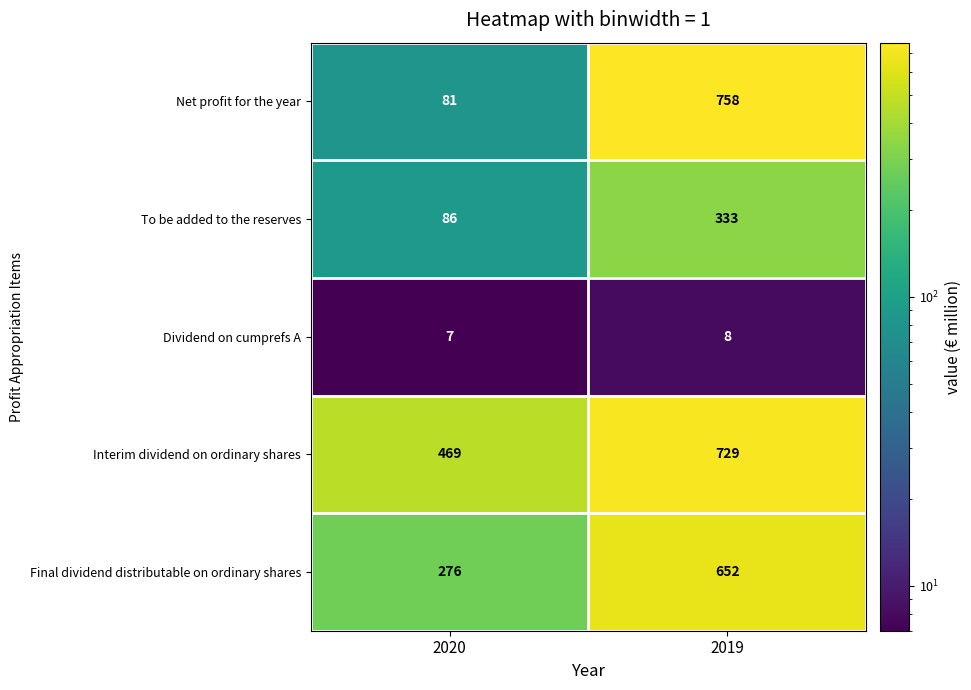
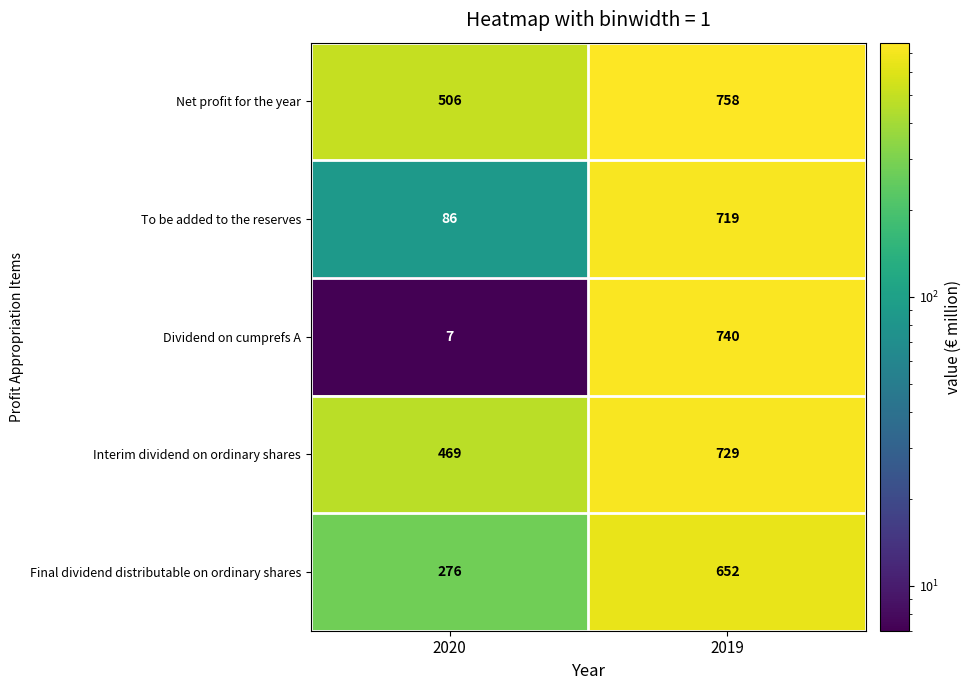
  {
    "Net profit for the year": {
-     "2020": 81,
+     "2020": 506,
      "2019": 758
    },
    "To be added to the reserves": {
      "2020": 86,
-     "2019": 333
+     "2019": 719
    },
    "Dividend on cumprefs A": {
      "2020": 7,
-     "2019": 8
+     "2019": 740
    },
    "Interim dividend on ordinary shares": {
      "2020": 469,
      "2019": 729
    },
    "Final dividend distributable on ordinary shares": {
      "2020": 276,
      "2019": 652
    }
  }
